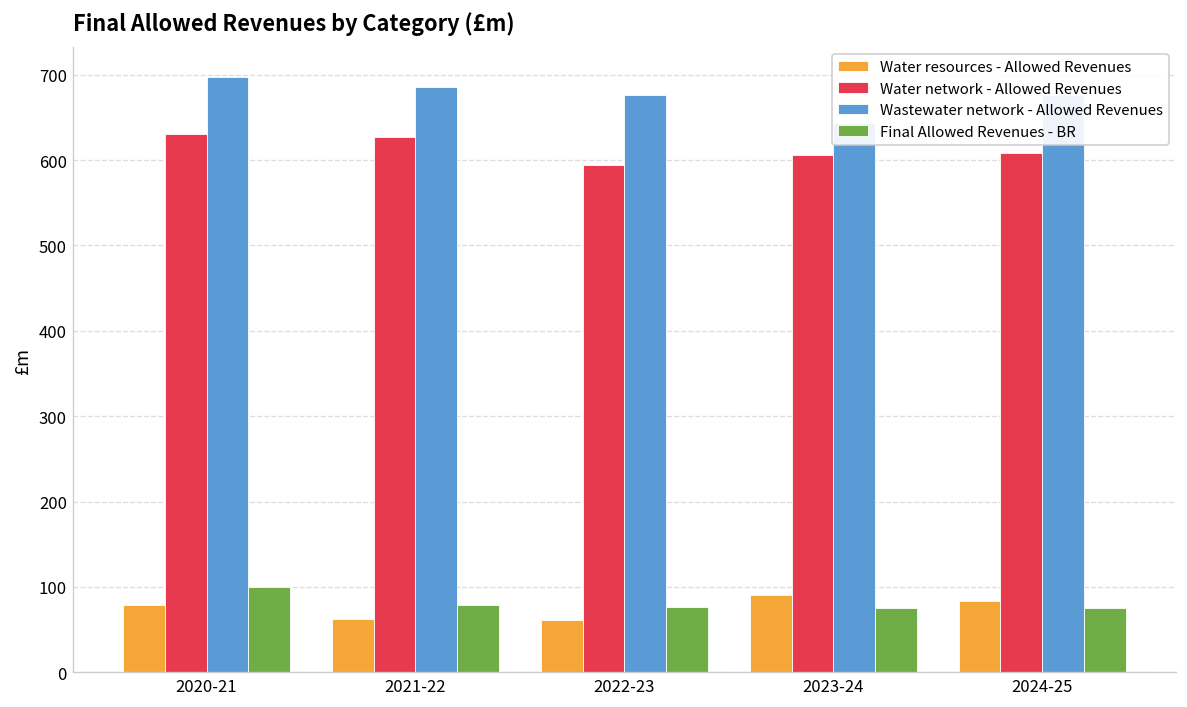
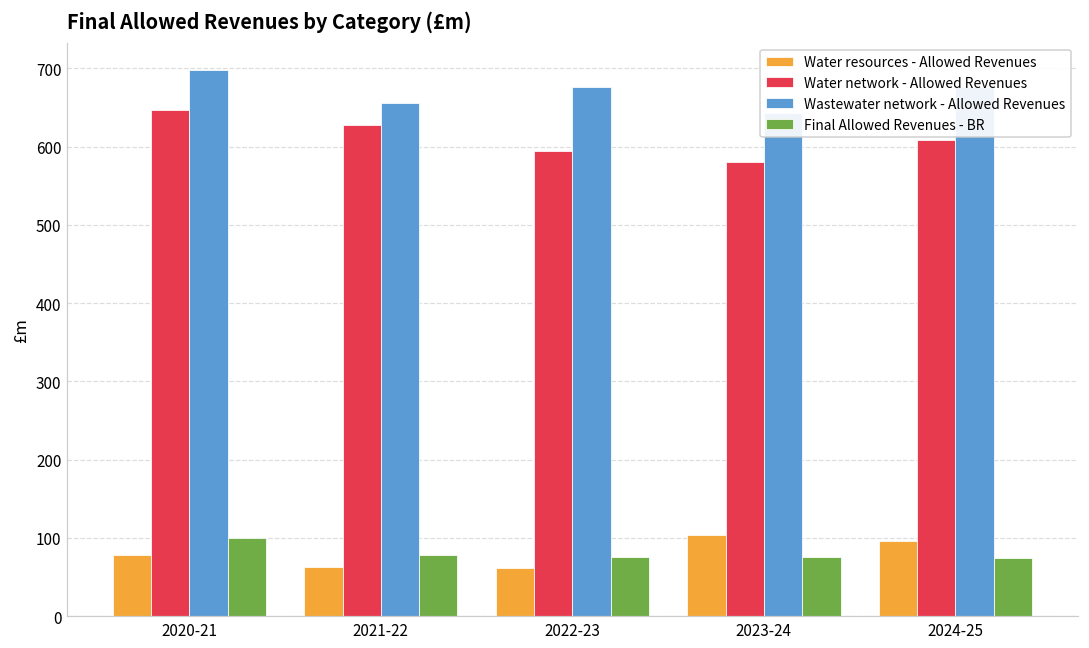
  {
    "Water resources - Allowed Revenues": {
      "2020-21": 80,
      "2021-22": 60,
      "2022-23": 60,
-     "2023-24": 90,
-     "2024-25": 80
+     "2023-24": 100,
+     "2024-25": 100
    },
    "Water network - Allowed Revenues": {
-     "2020-21": 630,
+     "2020-21": 650,
      "2021-22": 630,
      "2022-23": 590,
-     "2023-24": 610,
+     "2023-24": 580,
      "2024-25": 610
    },
    "Wastewater network - Allowed Revenues": {
      "2020-21": 700,
-     "2021-22": 680,
+     "2021-22": 660,
      "2022-23": 680
    },
    "Final Allowed Revenues - BR": {
      "2020-21": 100,
      "2021-22": 80,
      "2022-23": 80,
      "2023-24": 80,
      "2024-25": 70
    }
  }
